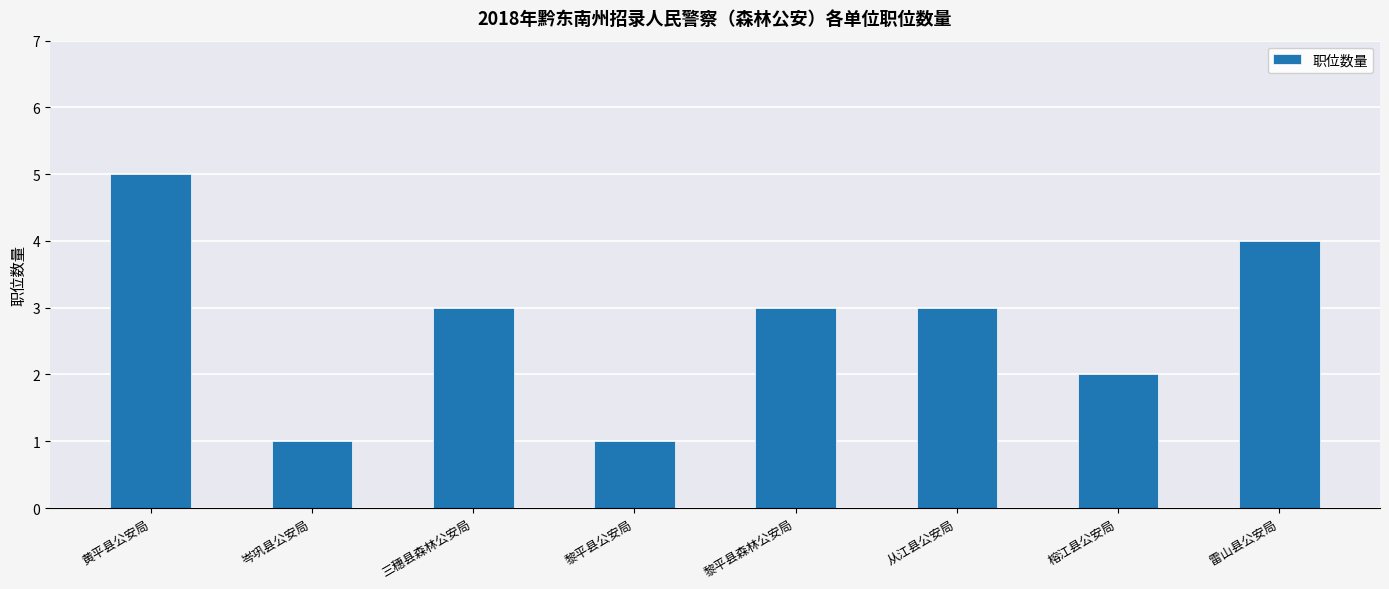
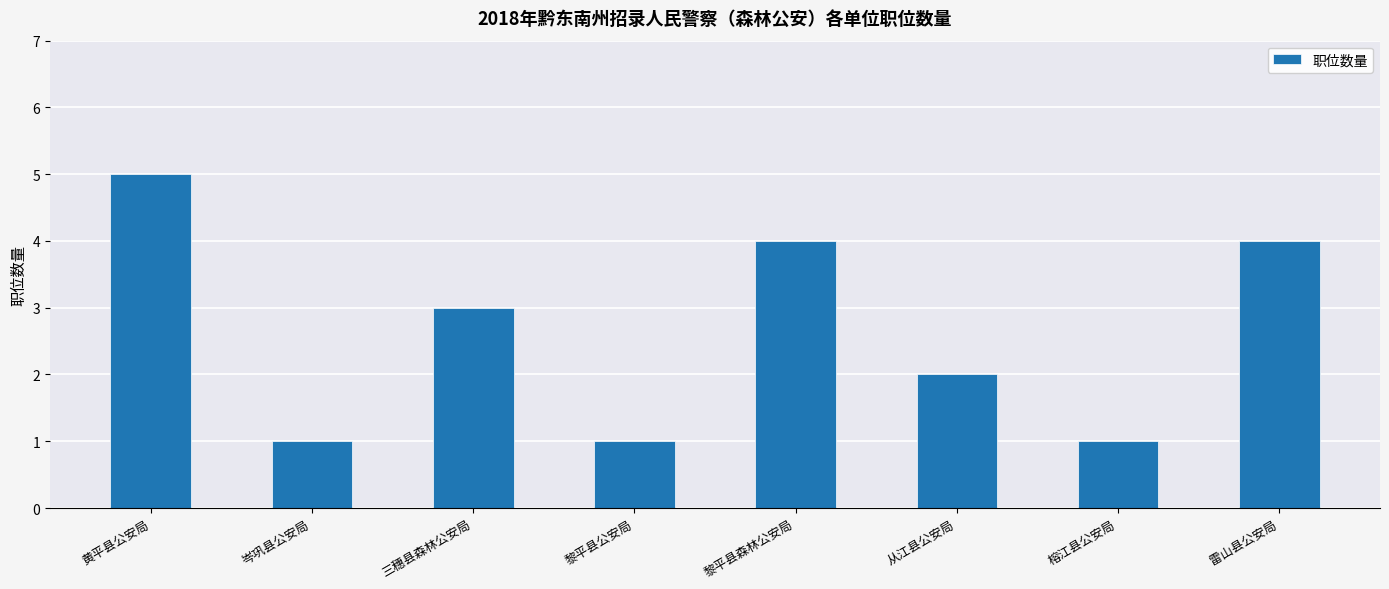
  {
    "黄平县公安局": 5,
    "岑巩县公安局": 1,
    "三穗县森林公安局": 3,
    "黎平县公安局": 1,
-   "黎平县森林公安局": 3,
-   "从江县公安局": 3,
-   "榕江县公安局": 2,
+   "黎平县森林公安局": 4,
+   "从江县公安局": 2,
+   "榕江县公安局": 1,
    "雷山县公安局": 4
  }
